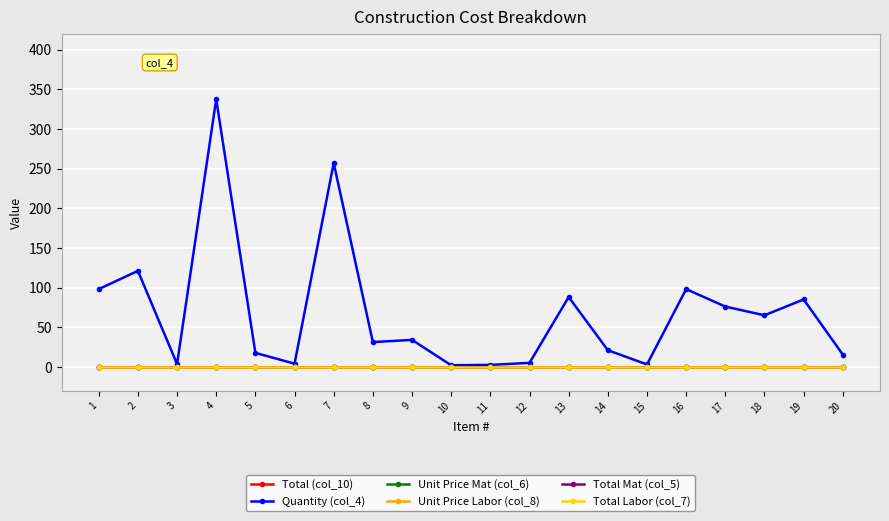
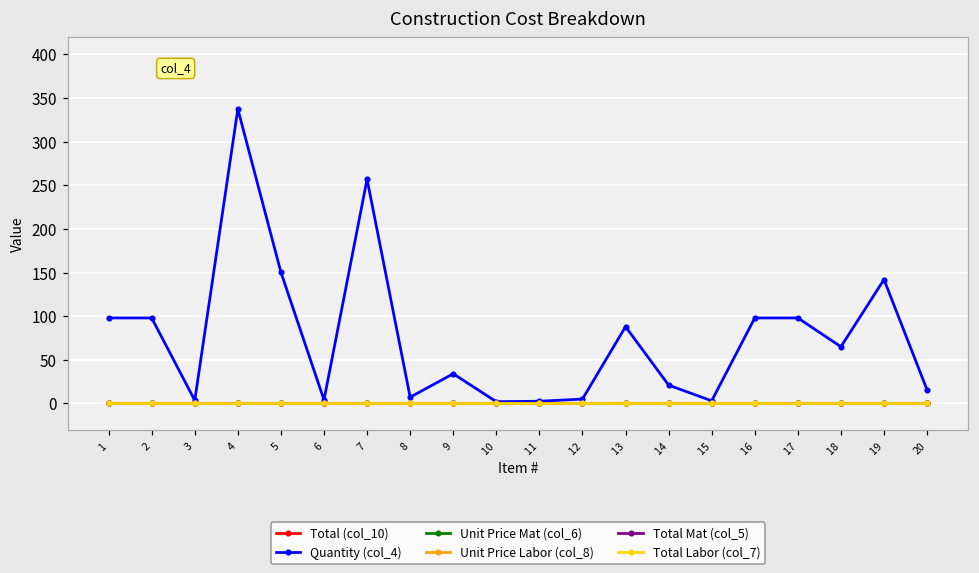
  {
    "Total Labor (col_7)": {
      "1": 0,
      "2": 0,
      "3": 0,
      "4": 0,
      "5": 0,
      "6": 0,
      "7": 0,
      "8": 0,
      "9": 0,
      "12": 0,
      "13": 0,
      "14": 0,
      "16": 0,
      "17": 0,
      "18": 0,
      "19": 0,
      "20": 0
    },
    "Quantity (col_4)": {
      "1": 100,
-     "2": 120,
+     "2": 100,
      "3": 0,
      "4": 340,
-     "5": 20,
+     "5": 150,
      "6": 0,
      "7": 260,
-     "8": 30,
+     "8": 10,
      "9": 30,
      "12": 10,
      "13": 90,
      "14": 20,
      "16": 100,
-     "17": 80,
+     "17": 100,
      "18": 70,
-     "19": 90,
+     "19": 140,
      "20": 20
    }
  }
